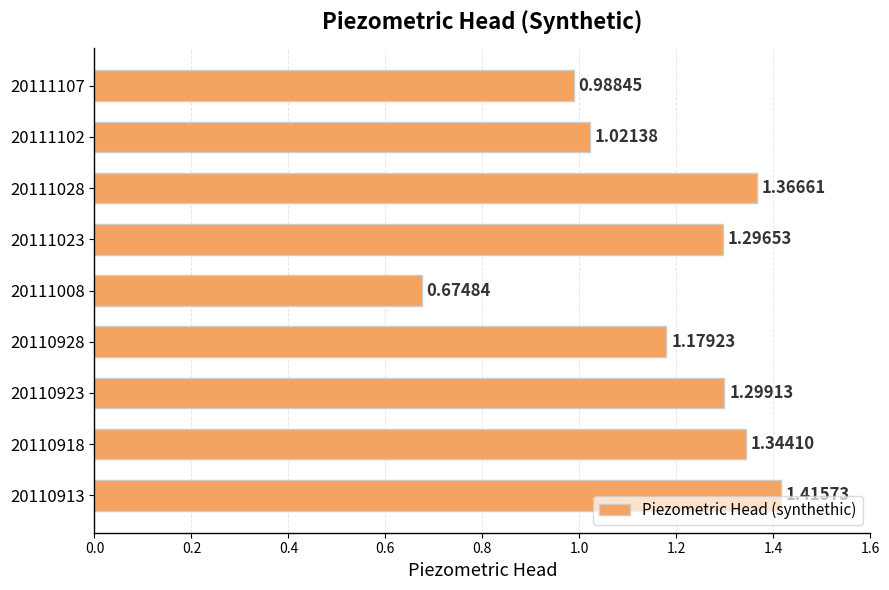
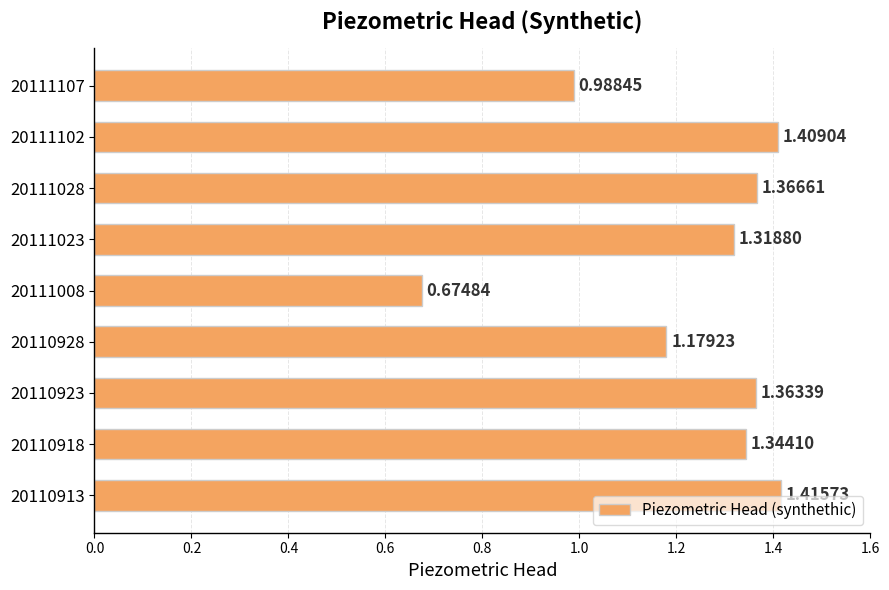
  {
    "20111107": 0.98845,
-   "20111102": 1.02138,
+   "20111102": 1.40904,
    "20111028": 1.36661,
-   "20111023": 1.29653,
+   "20111023": 1.31880,
    "20111008": 0.67484,
    "20110928": 1.17923,
-   "20110923": 1.29913,
+   "20110923": 1.36339,
    "20110918": 1.34410
  }
